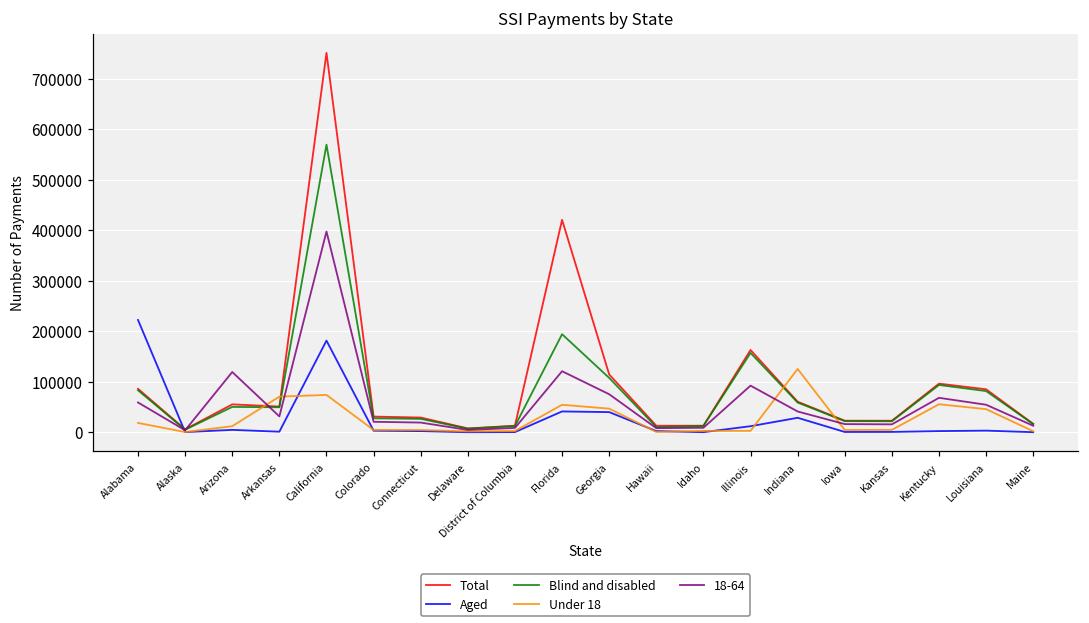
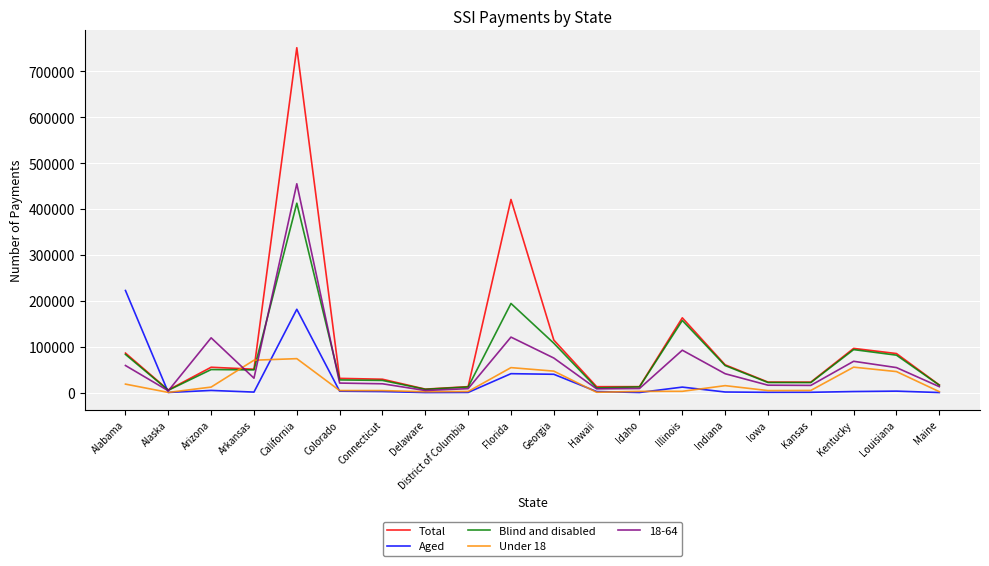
  {
    "Total": {
      "California": 750000,
      "Florida": 420000,
      "Georgia": 110000,
      "Illinois": 160000
    },
    "Aged": {
      "Alabama": 220000,
      "Arizona": 10000,
      "Arkansas": 0,
      "California": 180000,
      "Florida": 40000,
      "Georgia": 40000,
      "Illinois": 10000,
-     "Indiana": 30000,
+     "Indiana": 0,
      "Kentucky": 0,
      "Louisiana": 0
    },
    "Blind and disabled": {
-     "California": 570000,
+     "California": 410000,
      "Florida": 190000,
      "Georgia": 110000,
      "Illinois": 160000
    },
    "Under 18": {
      "Alabama": 20000,
      "Arizona": 10000,
      "Arkansas": 70000,
      "California": 70000,
      "Florida": 50000,
      "Georgia": 50000,
      "Illinois": 0,
-     "Indiana": 130000,
+     "Indiana": 20000,
      "Kentucky": 60000,
      "Louisiana": 50000
    },
    "18-64": {
      "Alabama": 60000,
      "Arizona": 120000,
      "Arkansas": 30000,
-     "California": 400000,
+     "California": 460000,
      "Colorado": 20000,
      "Connecticut": 20000,
      "Florida": 120000,
      "Georgia": 80000,
      "Illinois": 90000,
      "Indiana": 40000,
      "Iowa": 20000,
      "Kansas": 20000,
      "Kentucky": 70000,
      "Louisiana": 50000
    }
  }
